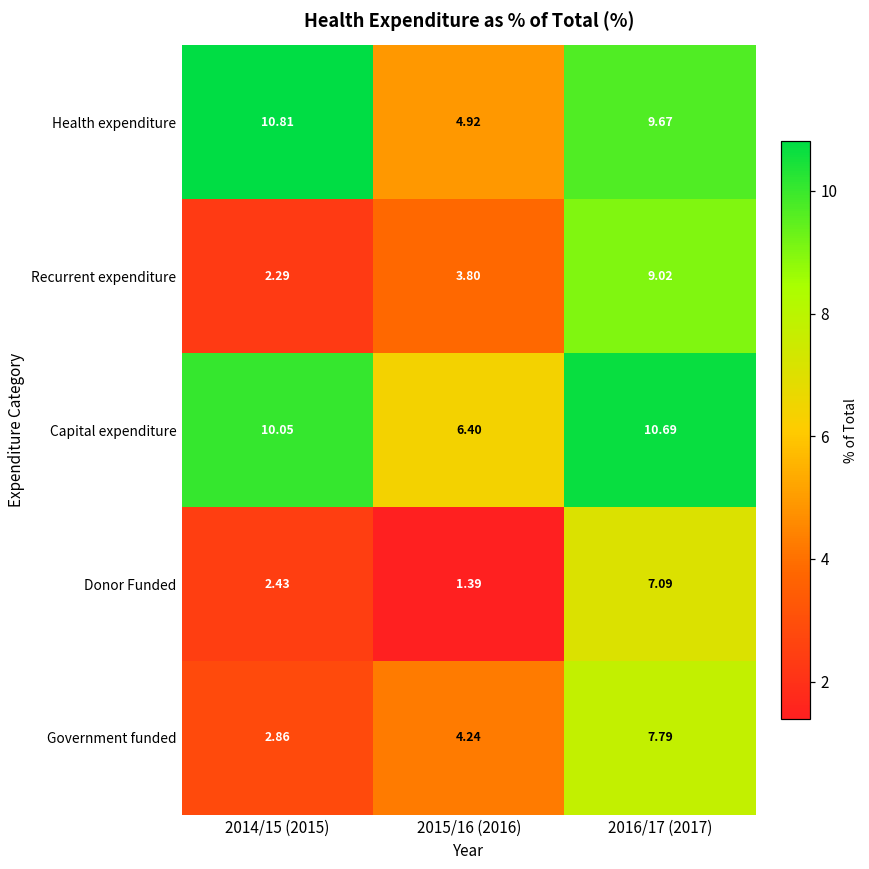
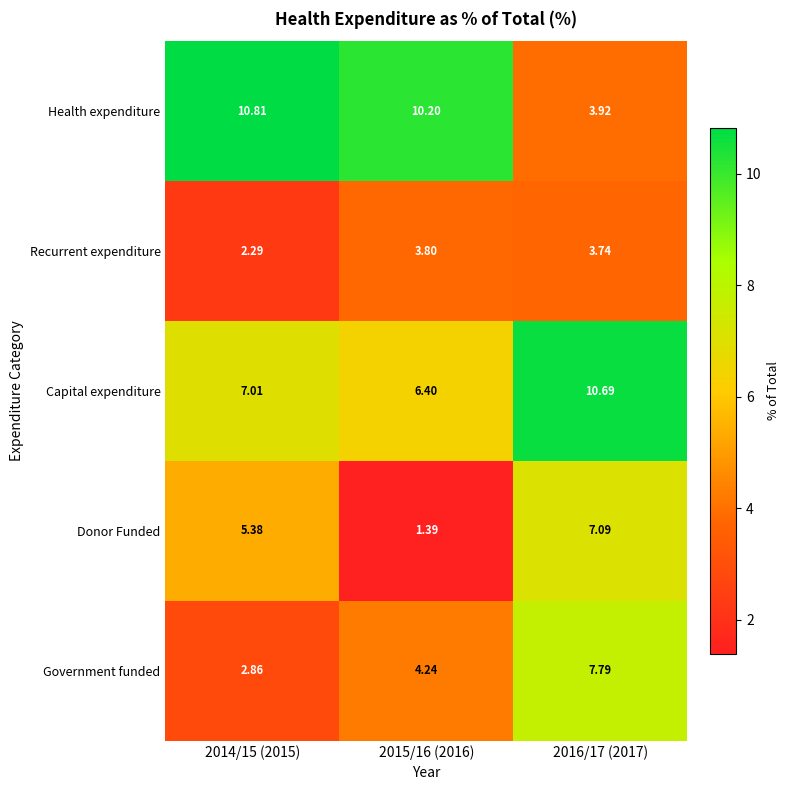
  {
    "Health expenditure": {
      "2014/15 (2015)": 10.81,
-     "2015/16 (2016)": 4.92,
-     "2016/17 (2017)": 9.67
+     "2015/16 (2016)": 10.20,
+     "2016/17 (2017)": 3.92
    },
    "Recurrent expenditure": {
      "2014/15 (2015)": 2.29,
      "2015/16 (2016)": 3.80,
-     "2016/17 (2017)": 9.02
+     "2016/17 (2017)": 3.74
    },
    "Capital expenditure": {
-     "2014/15 (2015)": 10.05,
+     "2014/15 (2015)": 7.01,
      "2015/16 (2016)": 6.40,
      "2016/17 (2017)": 10.69
    },
    "Donor Funded": {
-     "2014/15 (2015)": 2.43,
+     "2014/15 (2015)": 5.38,
      "2015/16 (2016)": 1.39,
      "2016/17 (2017)": 7.09
    },
    "Government funded": {
      "2014/15 (2015)": 2.86,
      "2015/16 (2016)": 4.24,
      "2016/17 (2017)": 7.79
    }
  }
